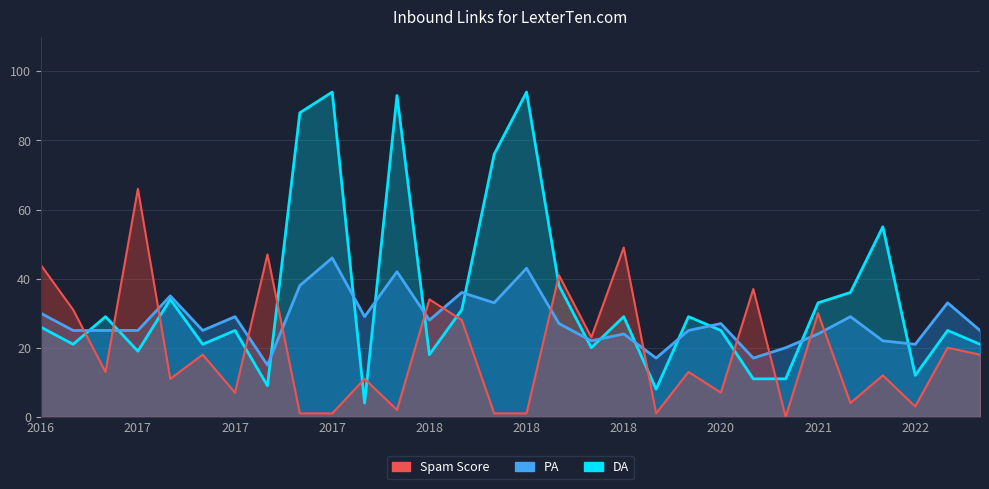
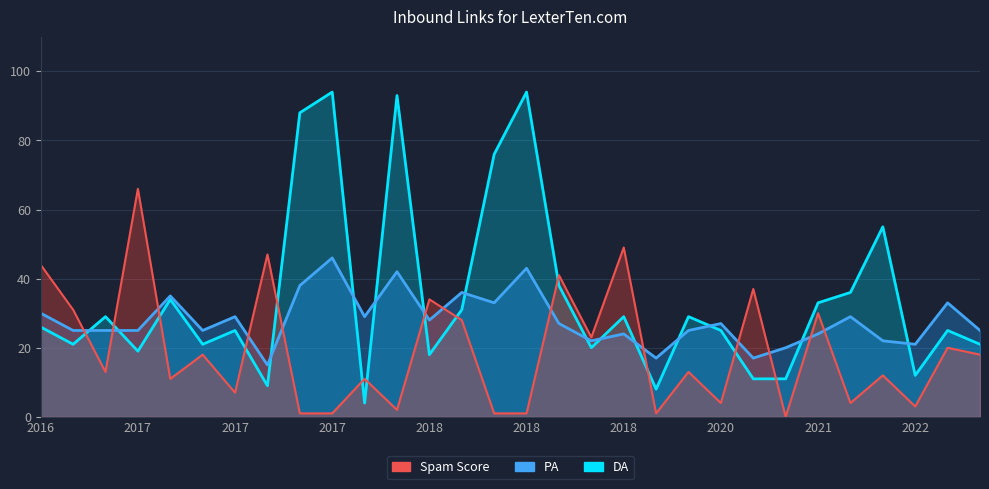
  {
    "Spam Score": {
      "2016": 44,
-     "2020": 7,
+     "2020": 4,
      "2021": 30,
      "2022": 3
    }
  }
